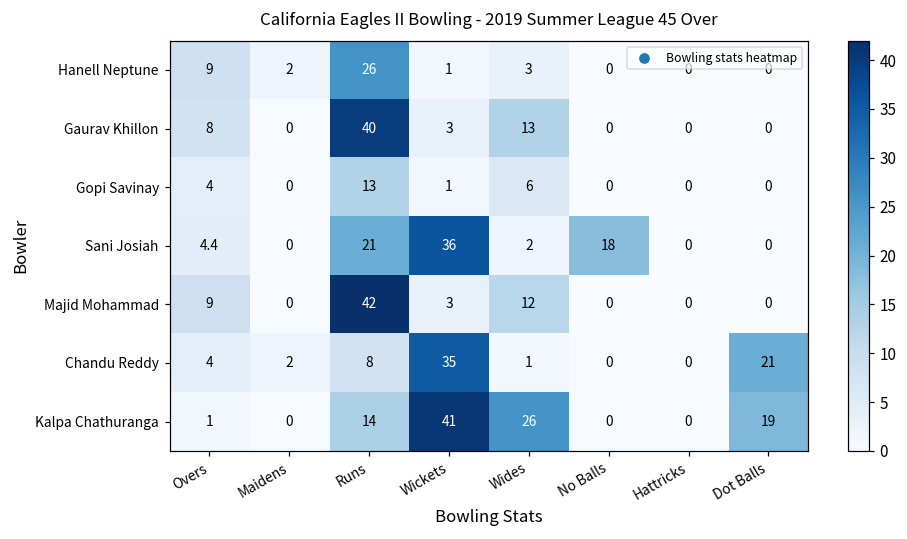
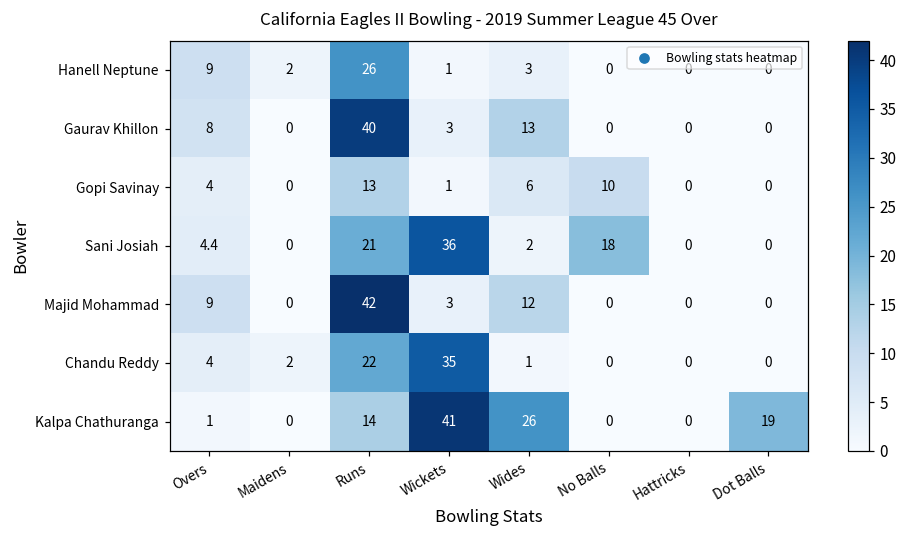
  {
    "Hanell Neptune": {
      "Overs": 9,
      "Maidens": 2,
      "Runs": 26,
      "Wickets": 1,
      "Wides": 3,
      "No Balls": 0
    },
    "Gaurav Khillon": {
      "Overs": 8,
      "Maidens": 0,
      "Runs": 40,
      "Wickets": 3,
      "Wides": 13,
      "No Balls": 0,
      "Hattricks": 0,
      "Dot Balls": 0
    },
    "Gopi Savinay": {
      "Overs": 4,
      "Maidens": 0,
      "Runs": 13,
      "Wickets": 1,
      "Wides": 6,
-     "No Balls": 0,
+     "No Balls": 10,
      "Hattricks": 0,
      "Dot Balls": 0
    },
    "Sani Josiah": {
      "Overs": 4.4,
      "Maidens": 0,
      "Runs": 21,
      "Wickets": 36,
      "Wides": 2,
      "No Balls": 18,
      "Hattricks": 0,
      "Dot Balls": 0
    },
    "Majid Mohammad": {
      "Overs": 9,
      "Maidens": 0,
      "Runs": 42,
      "Wickets": 3,
      "Wides": 12,
      "No Balls": 0,
      "Hattricks": 0,
      "Dot Balls": 0
    },
    "Chandu Reddy": {
      "Overs": 4,
      "Maidens": 2,
-     "Runs": 8,
+     "Runs": 22,
      "Wickets": 35,
      "Wides": 1,
      "No Balls": 0,
      "Hattricks": 0,
-     "Dot Balls": 21
+     "Dot Balls": 0
    },
    "Kalpa Chathuranga": {
      "Overs": 1,
      "Maidens": 0,
      "Runs": 14,
      "Wickets": 41,
      "Wides": 26,
      "No Balls": 0,
      "Hattricks": 0,
      "Dot Balls": 19
    }
  }
